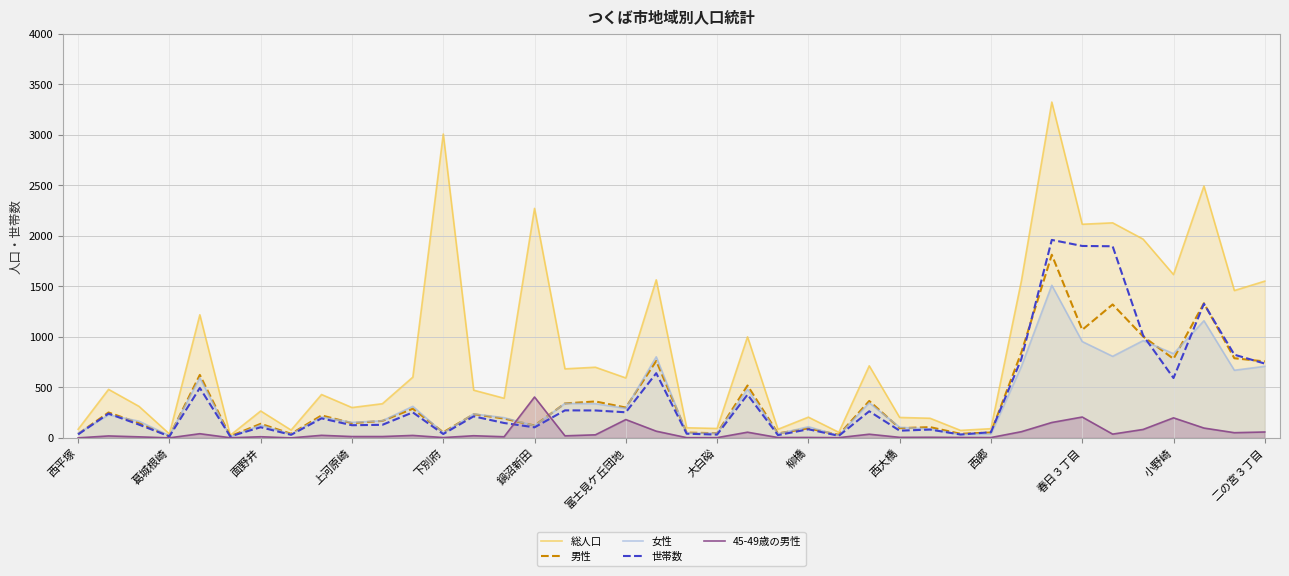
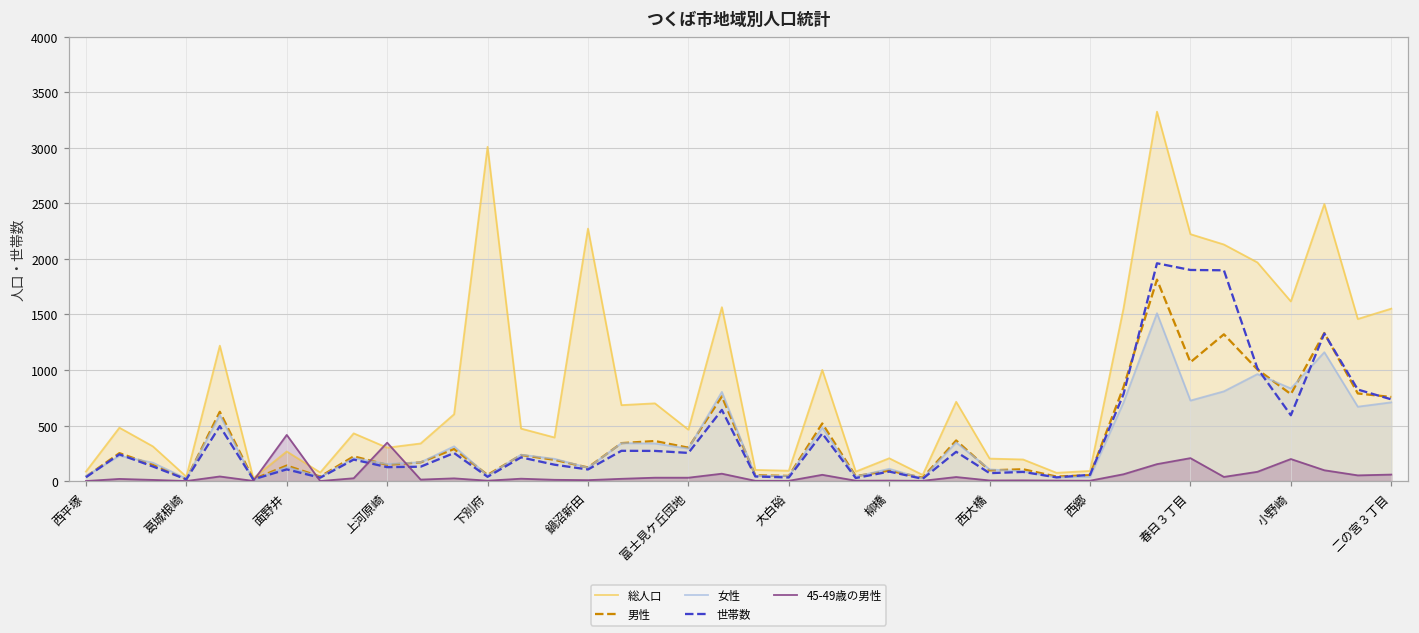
  {
    "総人口": {
      "西平塚": 90,
      "面野井": 270,
      "上河原崎": 300,
      "下別府": 3010,
      "鍋沼新田": 2270,
-     "富士見ケ丘団地": 590,
+     "富士見ケ丘団地": 460,
      "大白硲": 90,
      "柳橋": 210,
      "西大橋": 200,
      "西郷": 90,
-     "春日３丁目": 2120,
+     "春日３丁目": 2220,
      "小野崎": 1620,
      "二の宮３丁目": 1550
    },
    "男性": {
      "春日３丁目": 1070,
      "小野崎": 780
    },
    "女性": {
-     "春日３丁目": 950,
+     "春日３丁目": 730,
      "小野崎": 830,
      "二の宮３丁目": 710
    },
    "世帯数": {
      "富士見ケ丘団地": 250,
      "春日３丁目": 1900,
      "小野崎": 590
    },
    "45-49歳の男性": {
      "西平塚": 0,
-     "面野井": 10,
-     "上河原崎": 10,
+     "面野井": 420,
+     "上河原崎": 350,
      "下別府": 0,
-     "鍋沼新田": 410,
-     "富士見ケ丘団地": 180,
+     "鍋沼新田": 10,
+     "富士見ケ丘団地": 30,
      "大白硲": 0,
      "柳橋": 10,
      "西大橋": 10,
      "西郷": 0,
      "春日３丁目": 210,
      "小野崎": 200,
      "二の宮３丁目": 60
    }
  }
